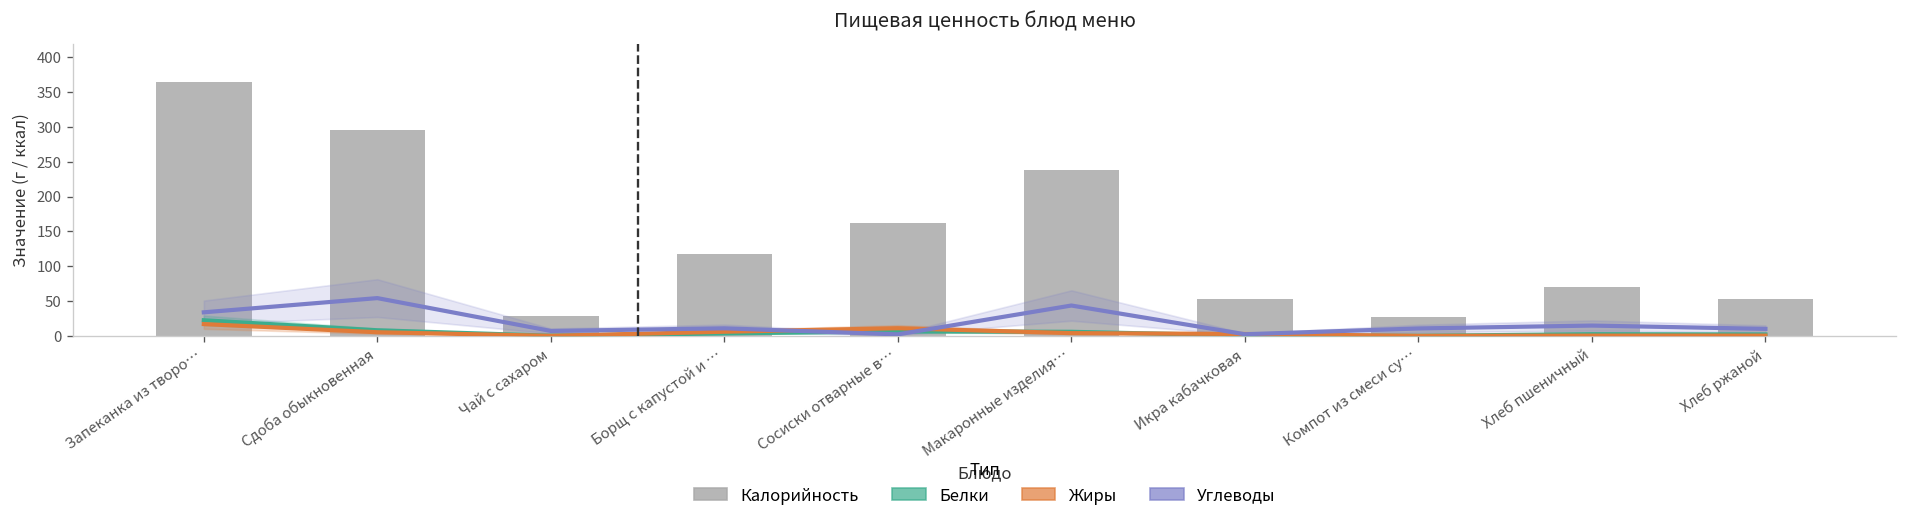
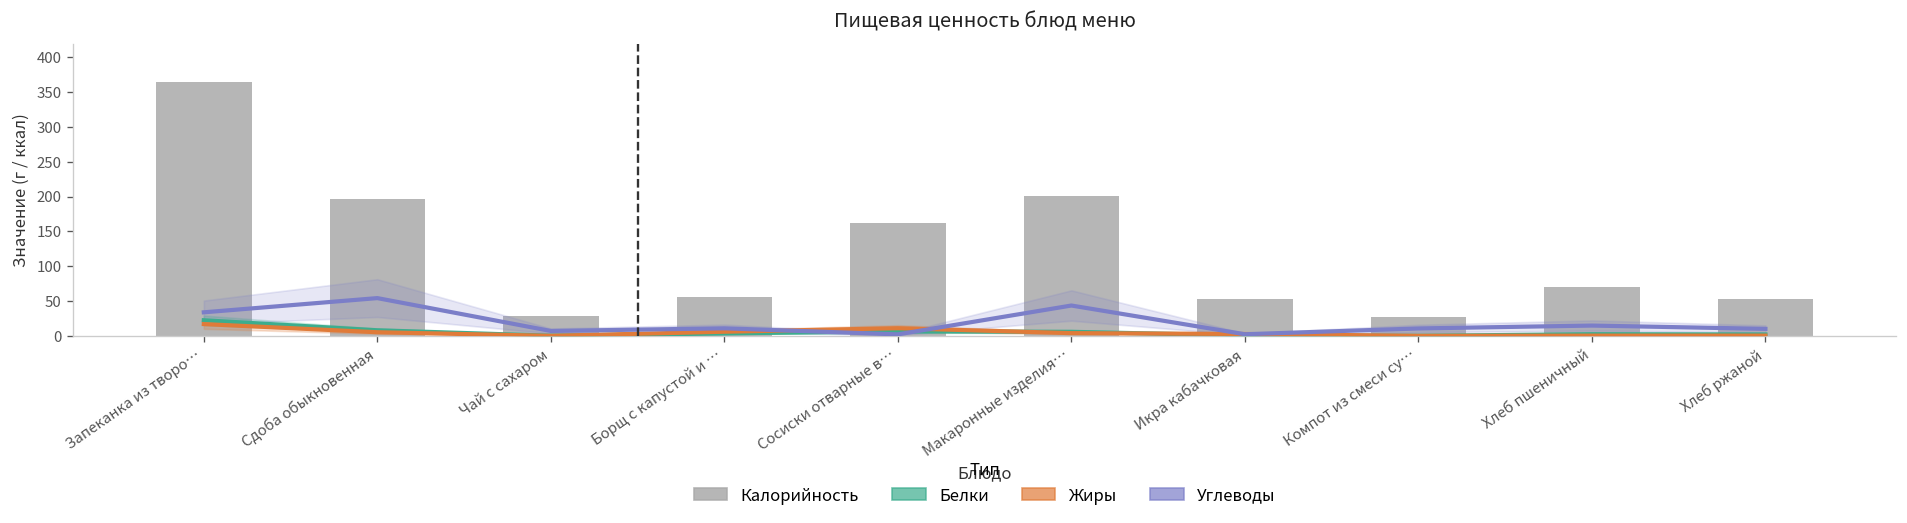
  {
    "Калорийность": {
      "Запеканка из творо…": 360,
-     "Сдоба обыкновенная": 300,
+     "Сдоба обыкновенная": 200,
      "Чай с сахаром": 30,
-     "Борщ с капустой и …": 120,
+     "Борщ с капустой и …": 60,
      "Сосиски отварные в…": 160,
-     "Макаронные изделия…": 240,
+     "Макаронные изделия…": 200,
      "Икра кабачковая": 50,
      "Компот из смеси су…": 30,
      "Хлеб пшеничный": 70,
      "Хлеб ржаной": 50
    }
  }
